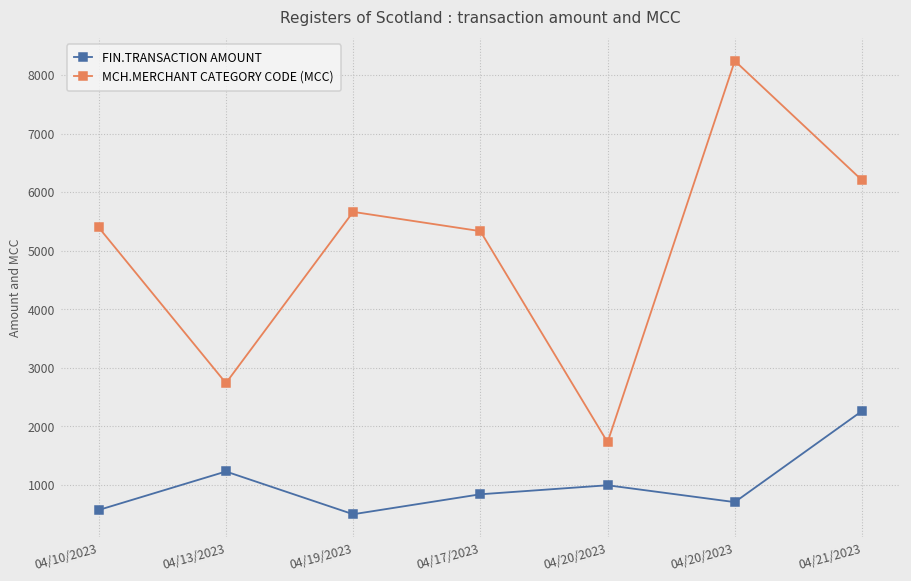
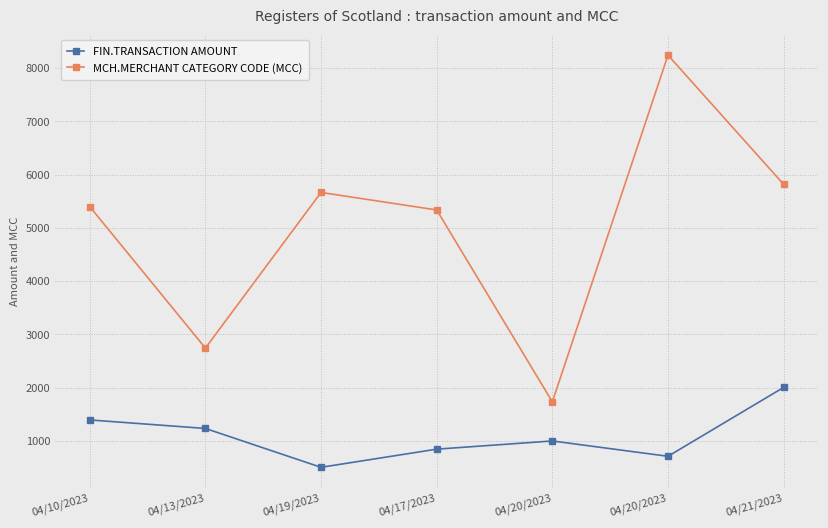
  {
    "FIN.TRANSACTION AMOUNT": {
-     "04/10/2023": 600,
+     "04/10/2023": 1400,
      "04/13/2023": 1200,
      "04/19/2023": 500,
      "04/17/2023": 800,
-     "04/21/2023": 2300
+     "04/21/2023": 2000
    },
    "MCH.MERCHANT CATEGORY CODE (MCC)": {
      "04/10/2023": 5400,
      "04/13/2023": 2700,
      "04/19/2023": 5700,
      "04/17/2023": 5300,
-     "04/21/2023": 6200
+     "04/21/2023": 5800
    }
  }
